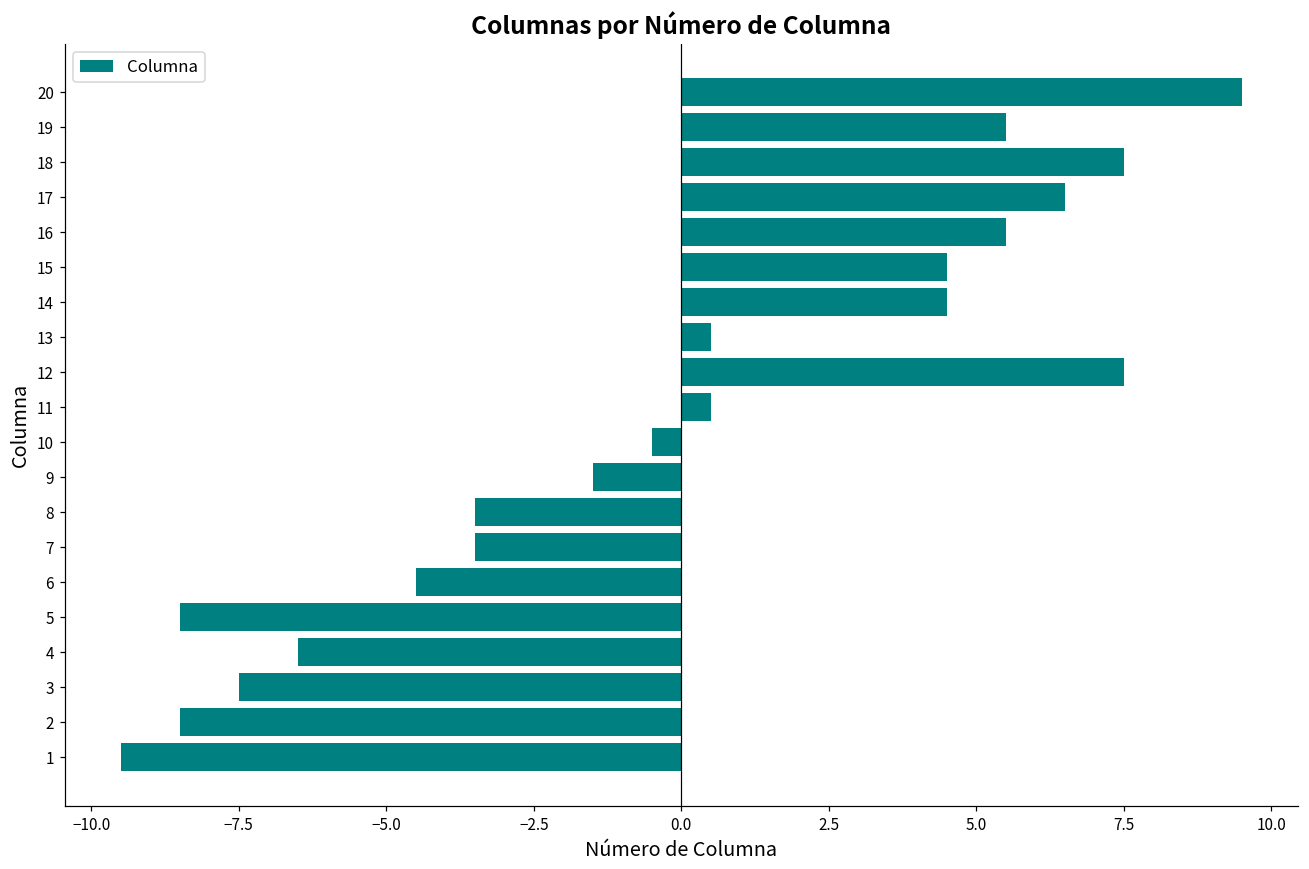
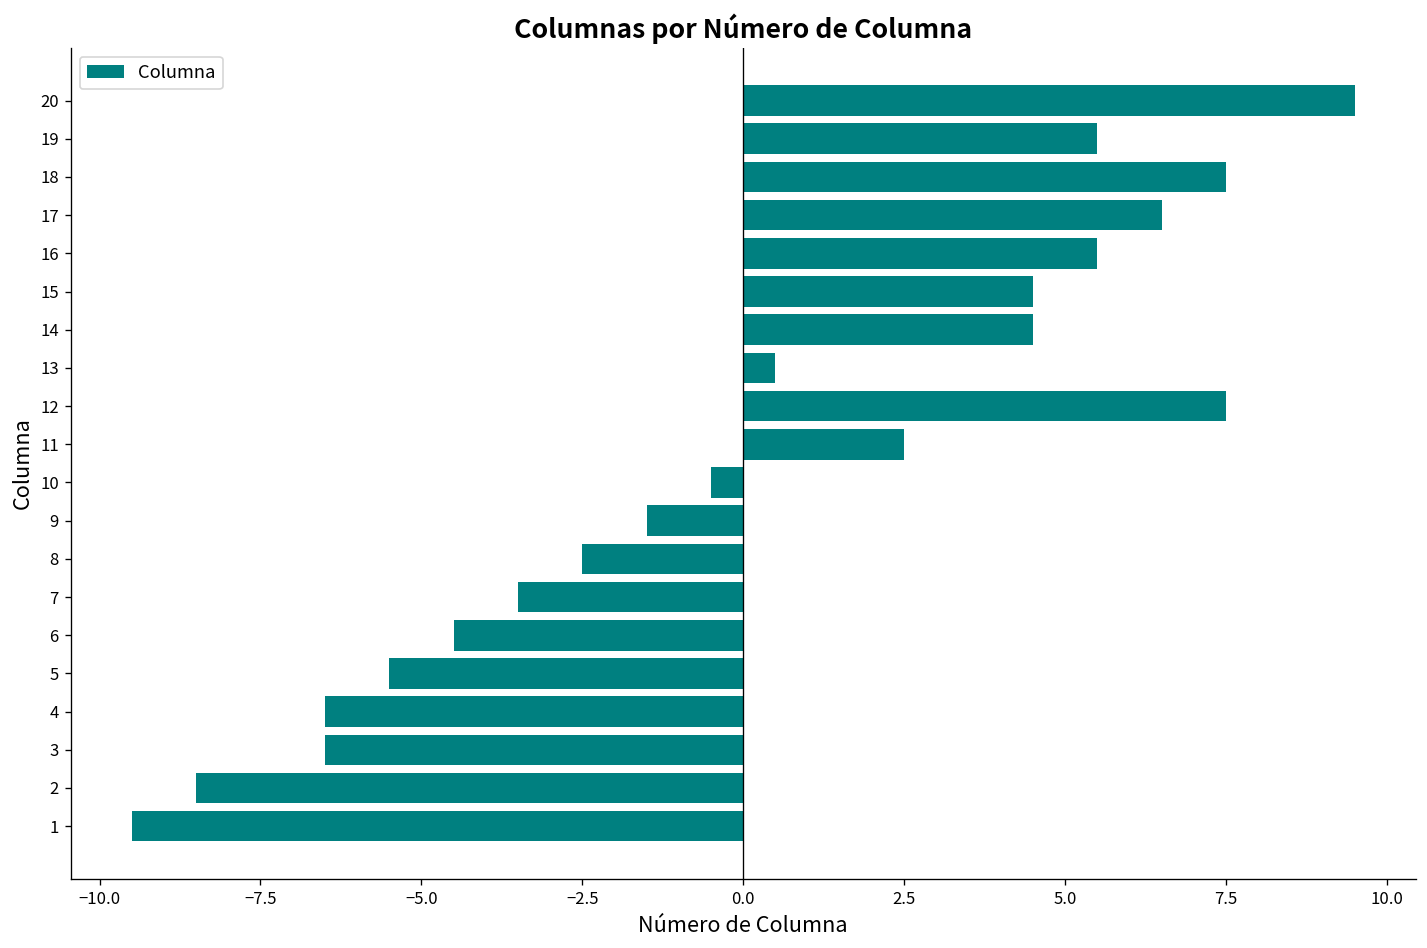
  {
    "20": 9.5,
    "19": 5.5,
    "18": 7.5,
    "17": 6.5,
    "16": 5.5,
    "15": 4.5,
    "14": 4.5,
    "13": 0.5,
    "12": 7.5,
-   "11": 0.5,
+   "11": 2.5,
    "10": -0.5,
    "9": -1.5,
-   "8": -3.5,
+   "8": -2.5,
    "7": -3.5,
    "6": -4.5,
-   "5": -8.5,
+   "5": -5.5,
    "4": -6.5,
-   "3": -7.5,
+   "3": -6.5,
    "2": -8.5,
    "1": -9.5
  }
